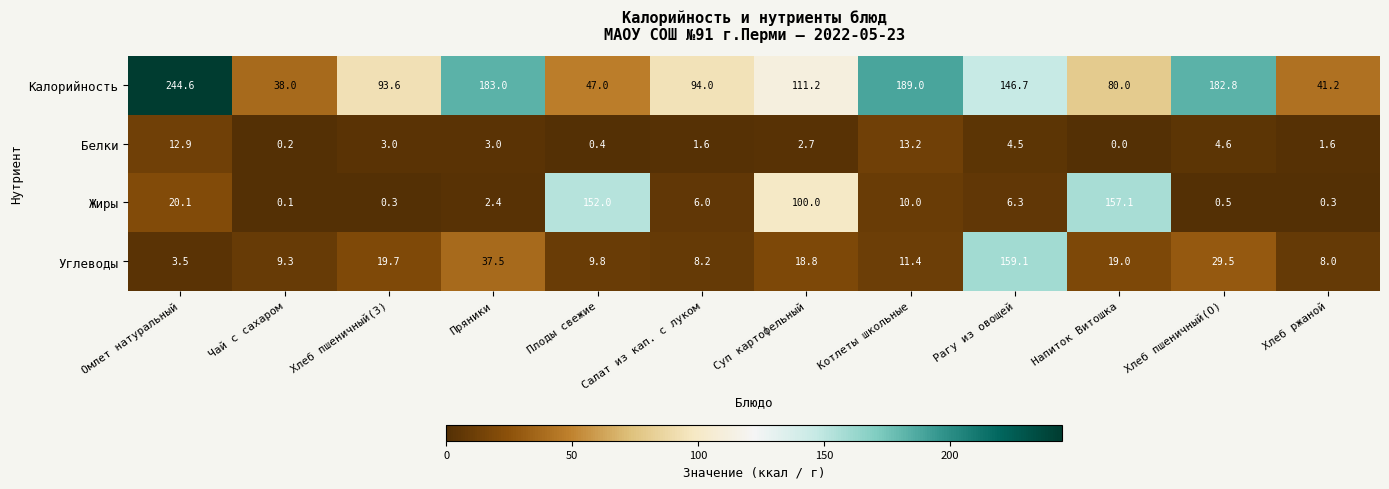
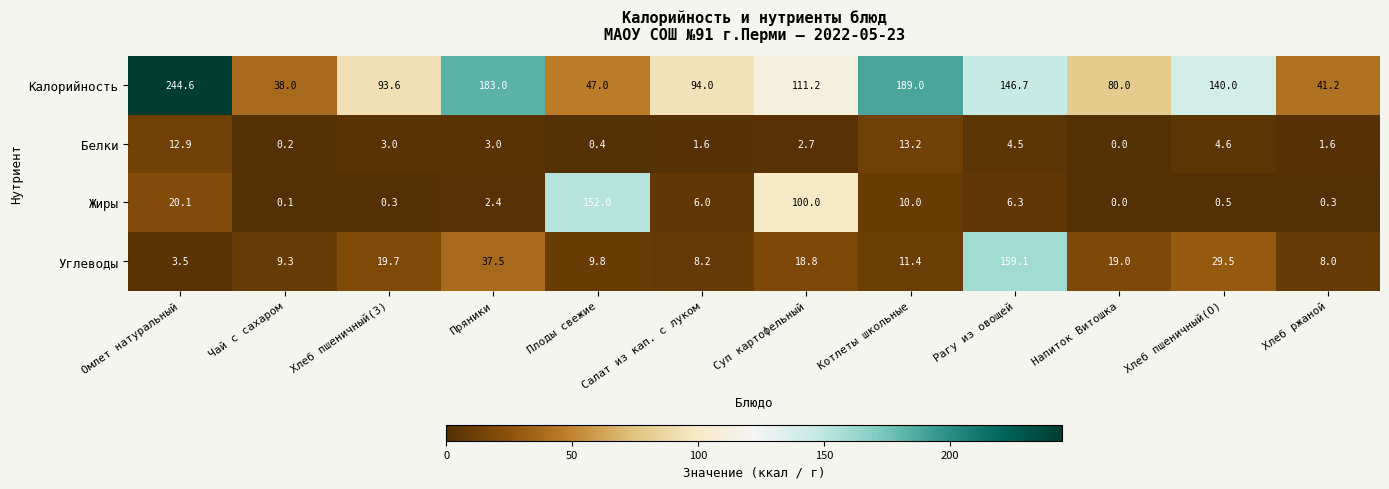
  {
    "Калорийность": {
      "Омлет натуральный": 244.6,
      "Чай с сахаром": 38.0,
      "Хлеб пшеничный(З)": 93.6,
      "Пряники": 183.0,
      "Плоды свежие": 47.0,
      "Салат из кап. с луком": 94.0,
      "Суп картофельный": 111.2,
      "Котлеты школьные": 189.0,
      "Рагу из овощей": 146.7,
      "Напиток Витошка": 80.0,
-     "Хлеб пшеничный(О)": 182.8,
+     "Хлеб пшеничный(О)": 140.0,
      "Хлеб ржаной": 41.2
    },
    "Белки": {
      "Омлет натуральный": 12.9,
      "Чай с сахаром": 0.2,
      "Хлеб пшеничный(З)": 3.0,
      "Пряники": 3.0,
      "Плоды свежие": 0.4,
      "Салат из кап. с луком": 1.6,
      "Суп картофельный": 2.7,
      "Котлеты школьные": 13.2,
      "Рагу из овощей": 4.5,
      "Напиток Витошка": 0.0,
      "Хлеб пшеничный(О)": 4.6,
      "Хлеб ржаной": 1.6
    },
    "Жиры": {
      "Омлет натуральный": 20.1,
      "Чай с сахаром": 0.1,
      "Хлеб пшеничный(З)": 0.3,
      "Пряники": 2.4,
      "Плоды свежие": 152.0,
      "Салат из кап. с луком": 6.0,
      "Суп картофельный": 100.0,
      "Котлеты школьные": 10.0,
      "Рагу из овощей": 6.3,
-     "Напиток Витошка": 157.1,
+     "Напиток Витошка": 0.0,
      "Хлеб пшеничный(О)": 0.5,
      "Хлеб ржаной": 0.3
    },
    "Углеводы": {
      "Омлет натуральный": 3.5,
      "Чай с сахаром": 9.3,
      "Хлеб пшеничный(З)": 19.7,
      "Пряники": 37.5,
      "Плоды свежие": 9.8,
      "Салат из кап. с луком": 8.2,
      "Суп картофельный": 18.8,
      "Котлеты школьные": 11.4,
      "Рагу из овощей": 159.1,
      "Напиток Витошка": 19.0,
      "Хлеб пшеничный(О)": 29.5,
      "Хлеб ржаной": 8.0
    }
  }
